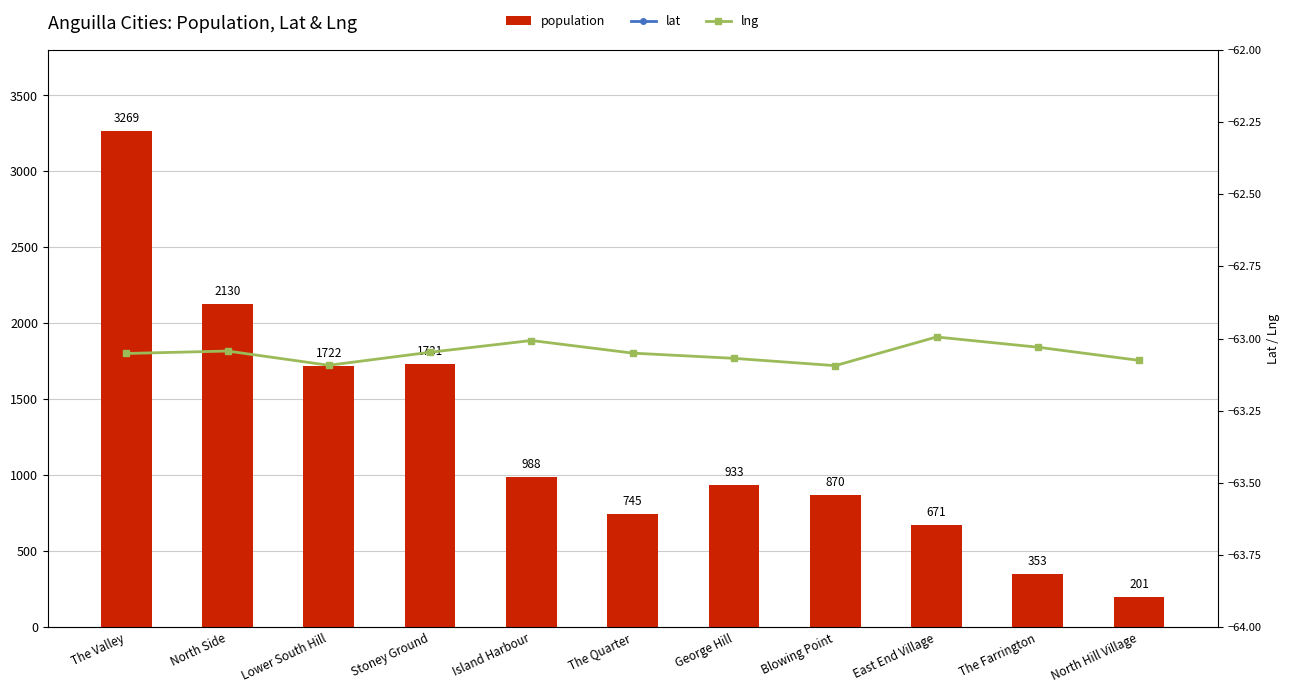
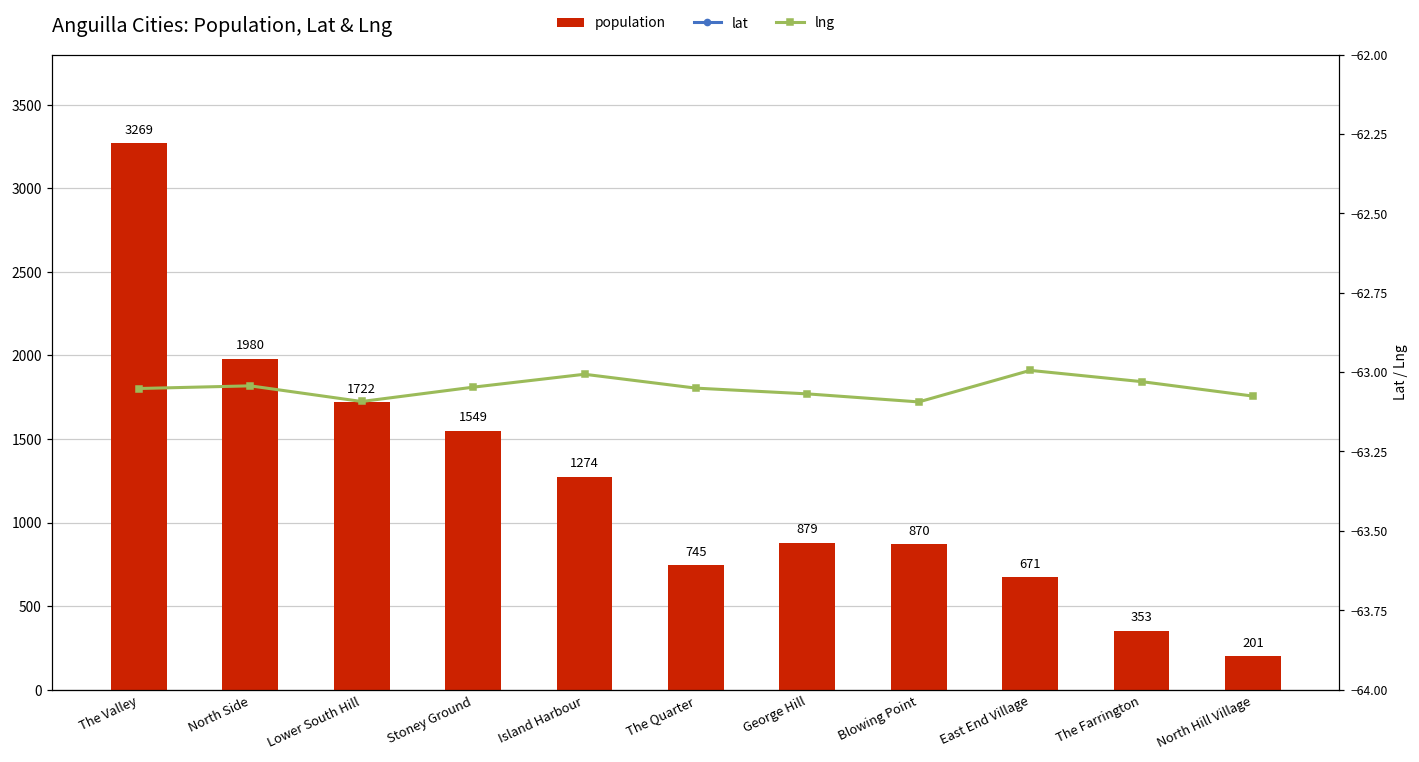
  {
    "population": {
      "The Valley": 3269,
-     "North Side": 2130,
+     "North Side": 1980,
      "Lower South Hill": 1722,
-     "Stoney Ground": 1731,
-     "Island Harbour": 988,
+     "Stoney Ground": 1549,
+     "Island Harbour": 1274,
      "The Quarter": 745,
-     "George Hill": 933,
+     "George Hill": 879,
      "Blowing Point": 870,
      "East End Village": 671,
      "The Farrington": 353,
      "North Hill Village": 201
    }
  }
